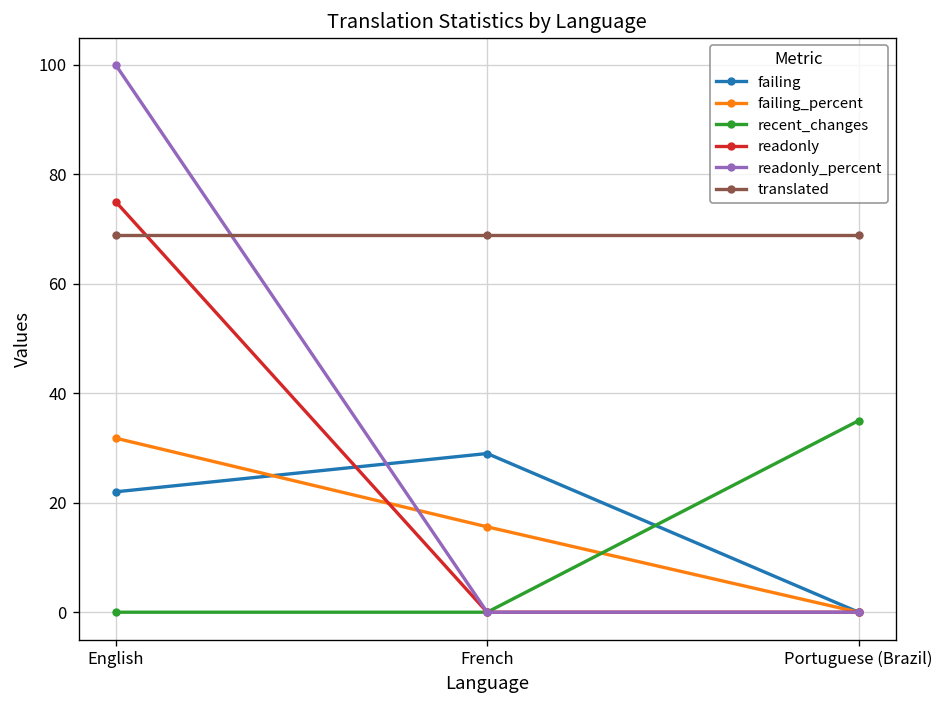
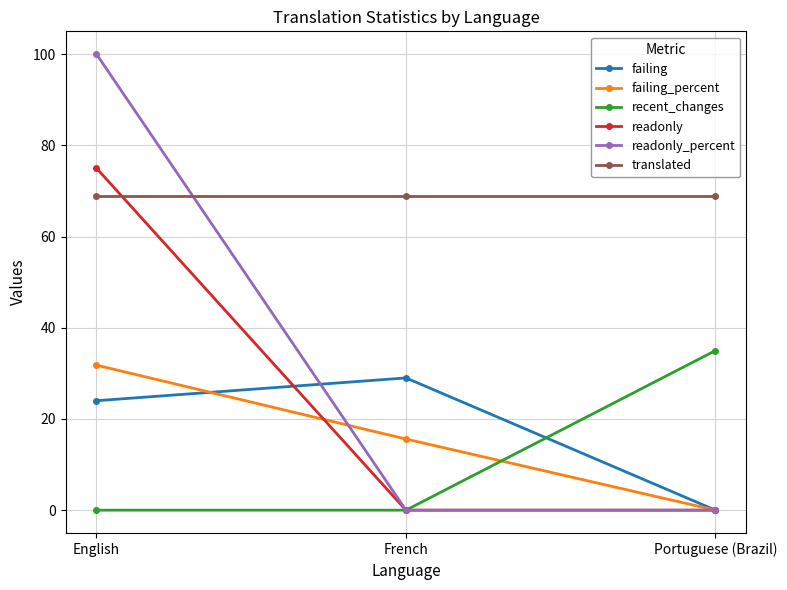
  {
    "failing": {
-     "English": 22,
+     "English": 24,
      "French": 29
    },
    "failing_percent": {
      "English": 32,
      "French": 16
    },
    "recent_changes": {
      "English": 0,
      "Portuguese (Brazil)": 35
    },
    "readonly": {
      "English": 75
    },
    "readonly_percent": {
      "English": 100
    },
    "translated": {
      "English": 69,
      "French": 69,
      "Portuguese (Brazil)": 69
    }
  }
